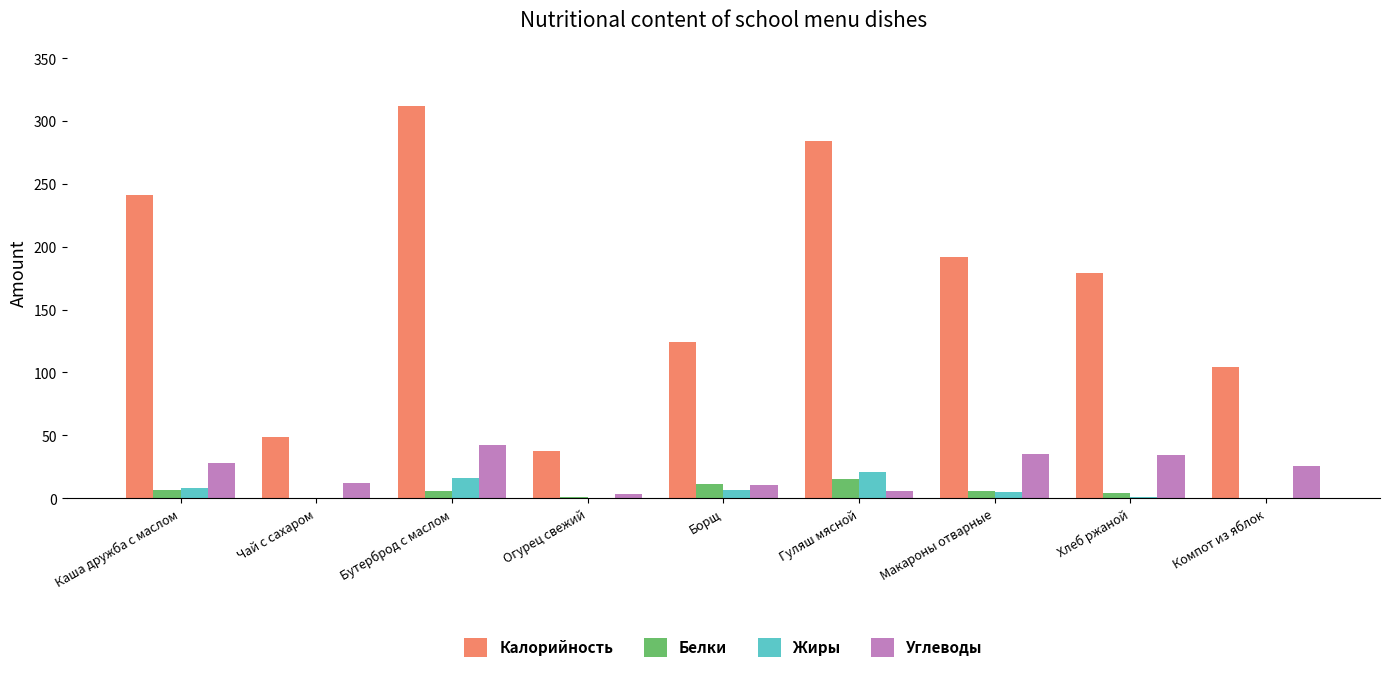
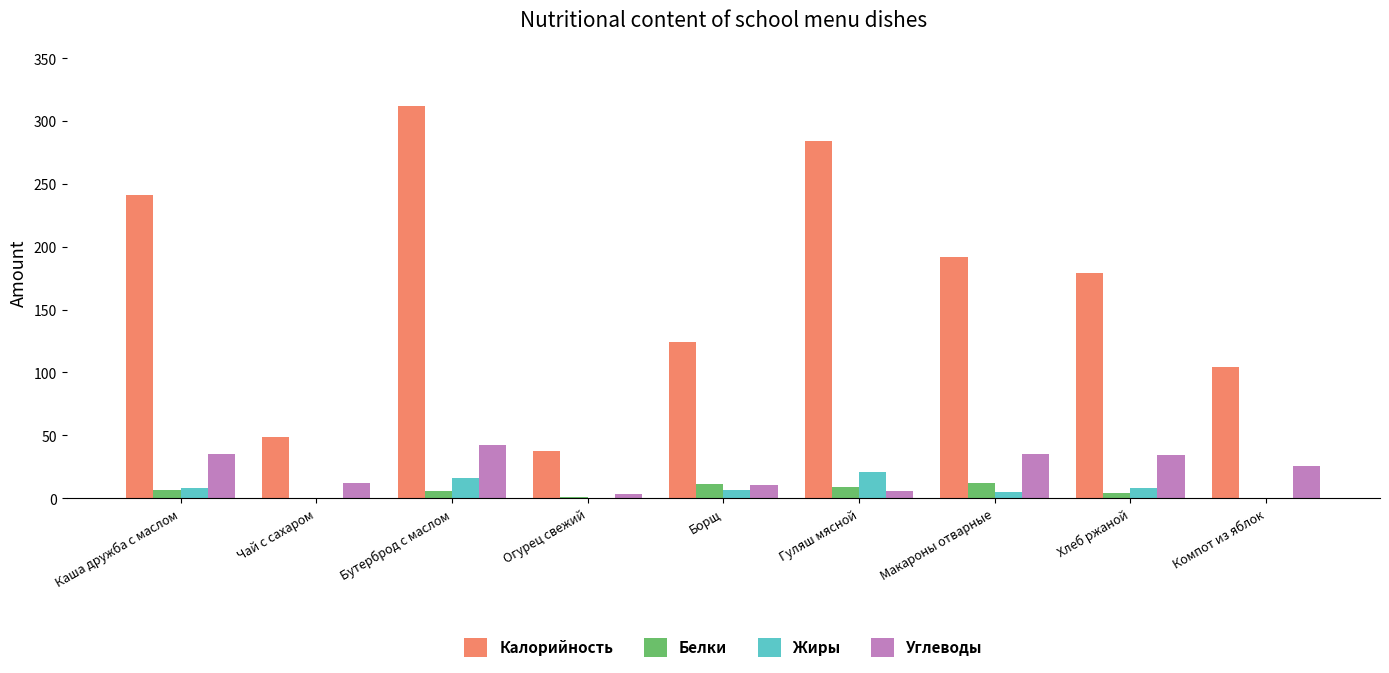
  {
    "Калорийность": {
      "Каша дружба с маслом": 241,
      "Чай с сахаром": 49,
      "Бутерброд с маслом": 312,
      "Огурец свежий": 38,
      "Борщ": 124,
      "Гуляш мясной": 284,
      "Макароны отварные": 192,
      "Хлеб ржаной": 179,
      "Компот из яблок": 104
    },
    "Белки": {
      "Каша дружба с маслом": 7,
      "Бутерброд с маслом": 6,
      "Борщ": 11,
-     "Гуляш мясной": 16,
-     "Макароны отварные": 6,
+     "Гуляш мясной": 9,
+     "Макароны отварные": 12,
      "Хлеб ржаной": 4
    },
    "Жиры": {
      "Каша дружба с маслом": 8,
      "Чай с сахаром": 0,
      "Бутерброд с маслом": 16,
      "Огурец свежий": 0,
      "Борщ": 6,
      "Гуляш мясной": 21,
      "Макароны отварные": 5,
-     "Хлеб ржаной": 1
+     "Хлеб ржаной": 8
    },
    "Углеводы": {
-     "Каша дружба с маслом": 28,
+     "Каша дружба с маслом": 35,
      "Чай с сахаром": 12,
      "Бутерброд с маслом": 42,
      "Огурец свежий": 3,
      "Борщ": 10,
      "Гуляш мясной": 6,
      "Макароны отварные": 35,
      "Хлеб ржаной": 34,
      "Компот из яблок": 25
    }
  }
